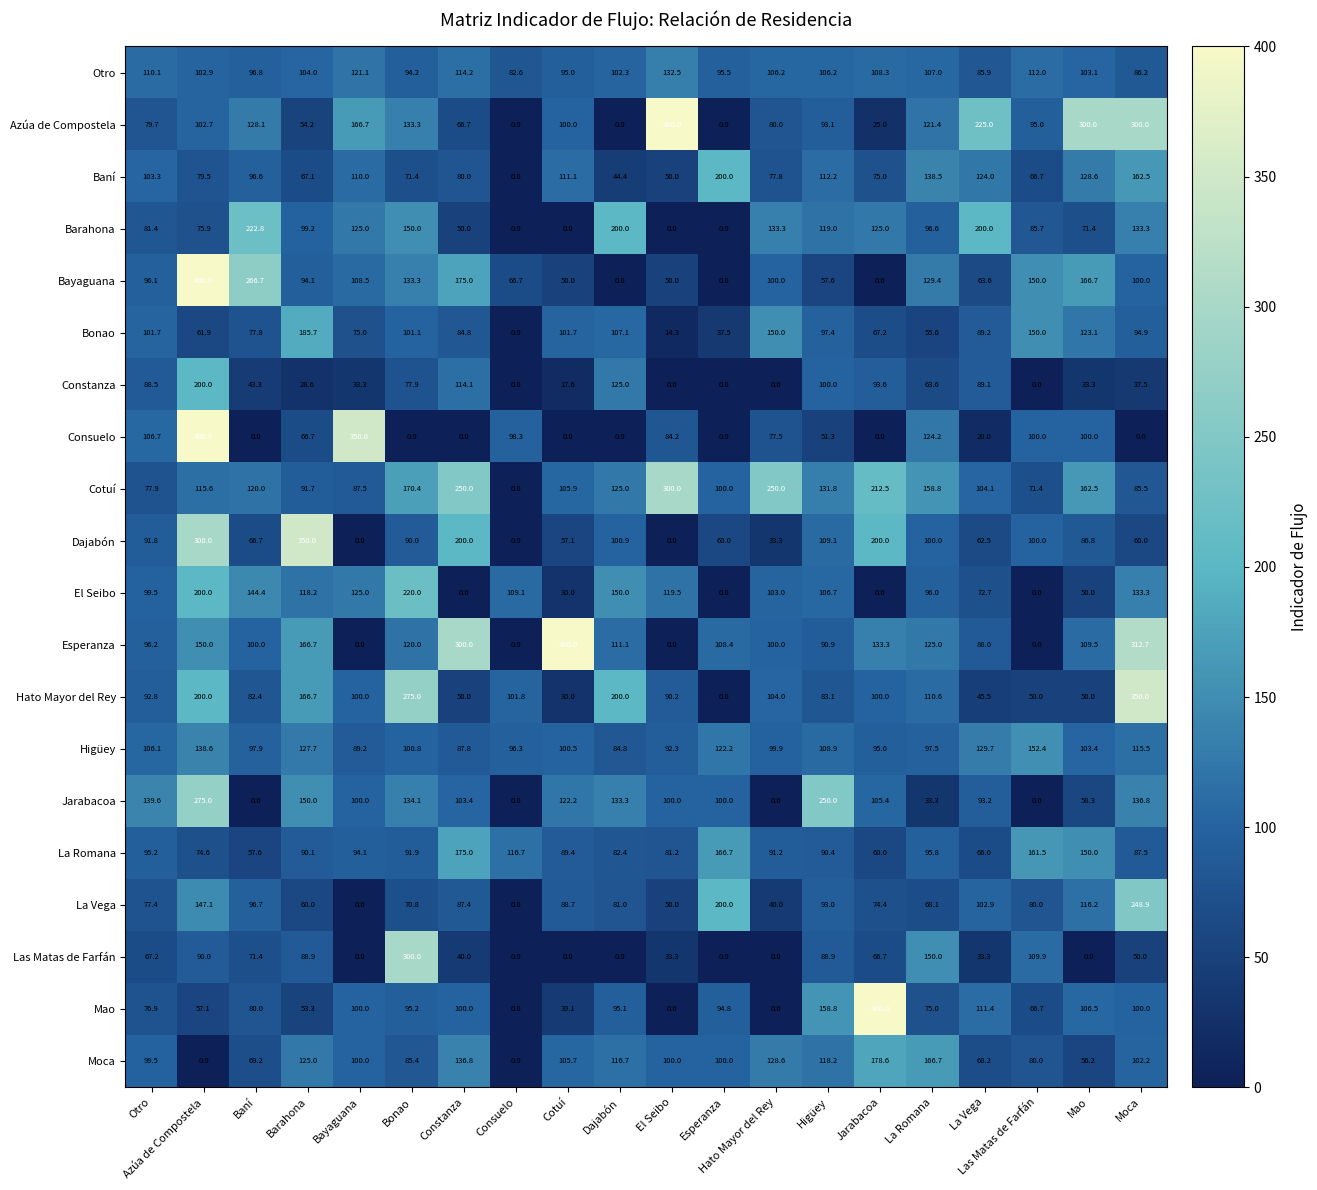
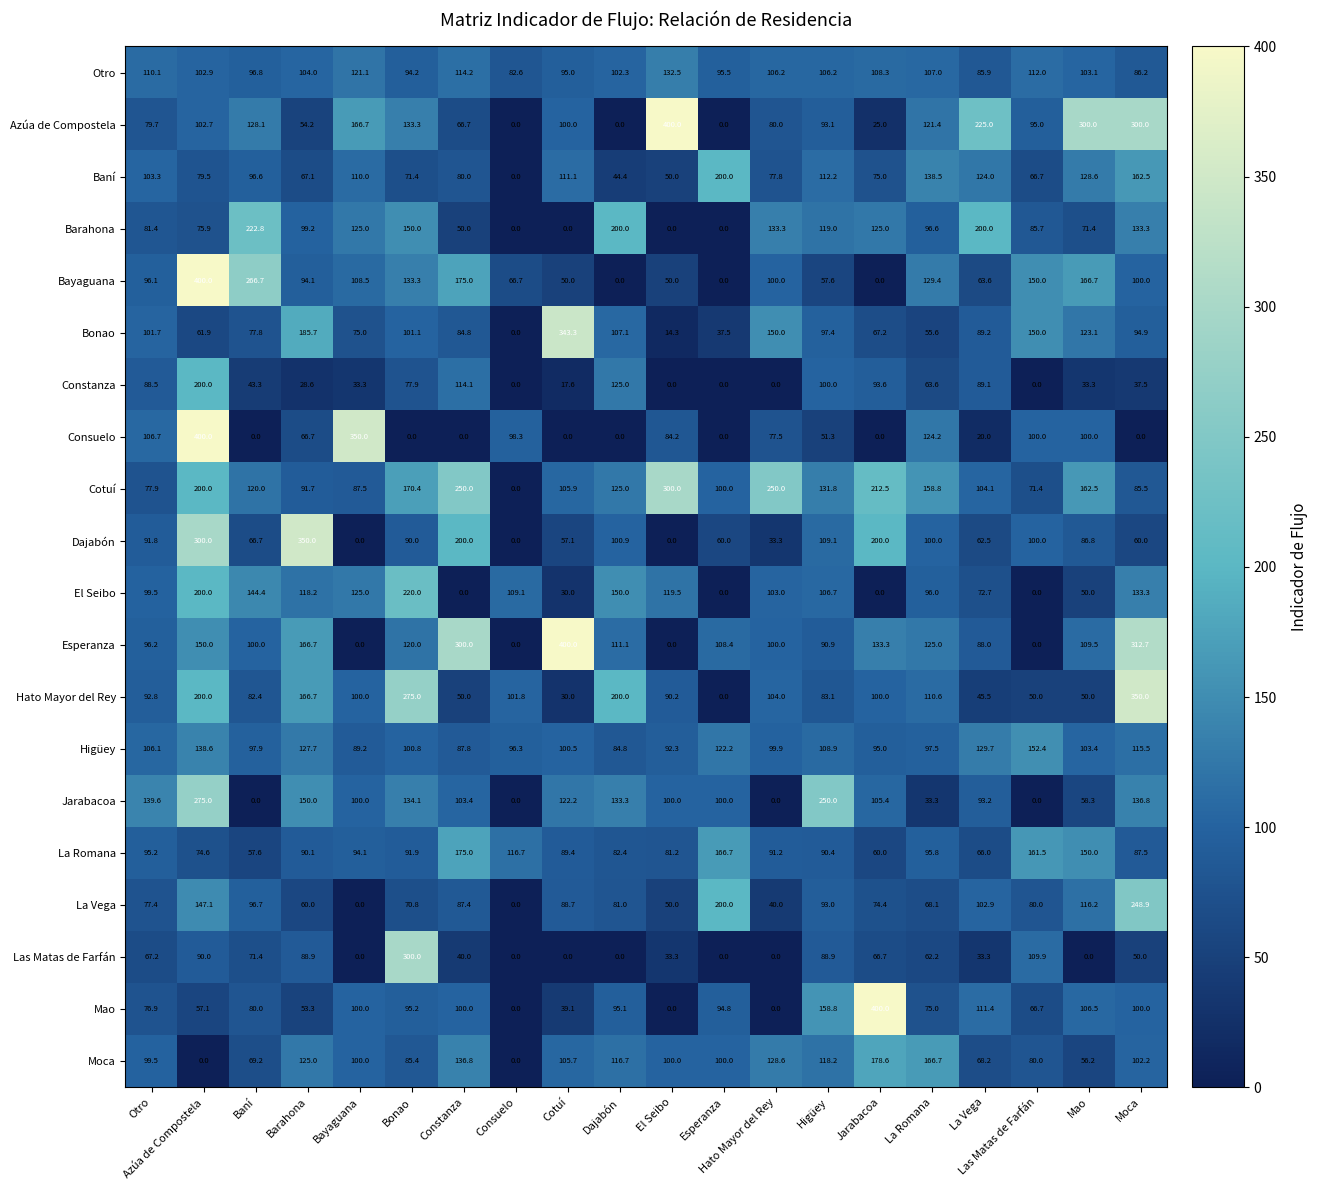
  {
    "Bonao": {
      "Otro": 101.7,
      "Azúa de Compostela": 61.9,
      "Baní": 77.8,
      "Barahona": 185.7,
      "Bayaguana": 75.0,
      "Bonao": 101.1,
      "Constanza": 84.8,
      "Consuelo": 0.0,
-     "Cotuí": 101.7,
+     "Cotuí": 343.3,
      "Dajabón": 107.1,
      "El Seibo": 14.3,
      "Esperanza": 37.5,
      "Hato Mayor del Rey": 150.0,
      "Higüey": 97.4,
      "Jarabacoa": 67.2,
      "La Romana": 55.6,
      "La Vega": 89.2,
      "Las Matas de Farfán": 150.0,
      "Mao": 123.1,
      "Moca": 94.9
    },
    "Cotuí": {
      "Otro": 77.9,
-     "Azúa de Compostela": 115.6,
+     "Azúa de Compostela": 200.0,
      "Baní": 120.0,
      "Barahona": 91.7,
      "Bayaguana": 87.5,
      "Bonao": 170.4,
      "Constanza": 250.0,
      "Consuelo": 0.0,
      "Cotuí": 105.9,
      "Dajabón": 125.0,
      "El Seibo": 300.0,
      "Esperanza": 100.0,
      "Hato Mayor del Rey": 250.0,
      "Higüey": 131.8,
      "Jarabacoa": 212.5,
      "La Romana": 158.8,
      "La Vega": 104.1,
      "Las Matas de Farfán": 71.4,
      "Mao": 162.5,
      "Moca": 85.5
    },
    "Las Matas de Farfán": {
      "Otro": 67.2,
      "Azúa de Compostela": 90.0,
      "Baní": 71.4,
      "Barahona": 88.9,
      "Bayaguana": 0.0,
      "Bonao": 300.0,
      "Constanza": 40.0,
      "Consuelo": 0.0,
      "Cotuí": 0.0,
      "Dajabón": 0.0,
      "El Seibo": 33.3,
      "Esperanza": 0.0,
      "Hato Mayor del Rey": 0.0,
      "Higüey": 88.9,
      "Jarabacoa": 66.7,
-     "La Romana": 150.0,
+     "La Romana": 62.2,
      "La Vega": 33.3,
      "Las Matas de Farfán": 109.9,
      "Mao": 0.0,
      "Moca": 50.0
    }
  }
